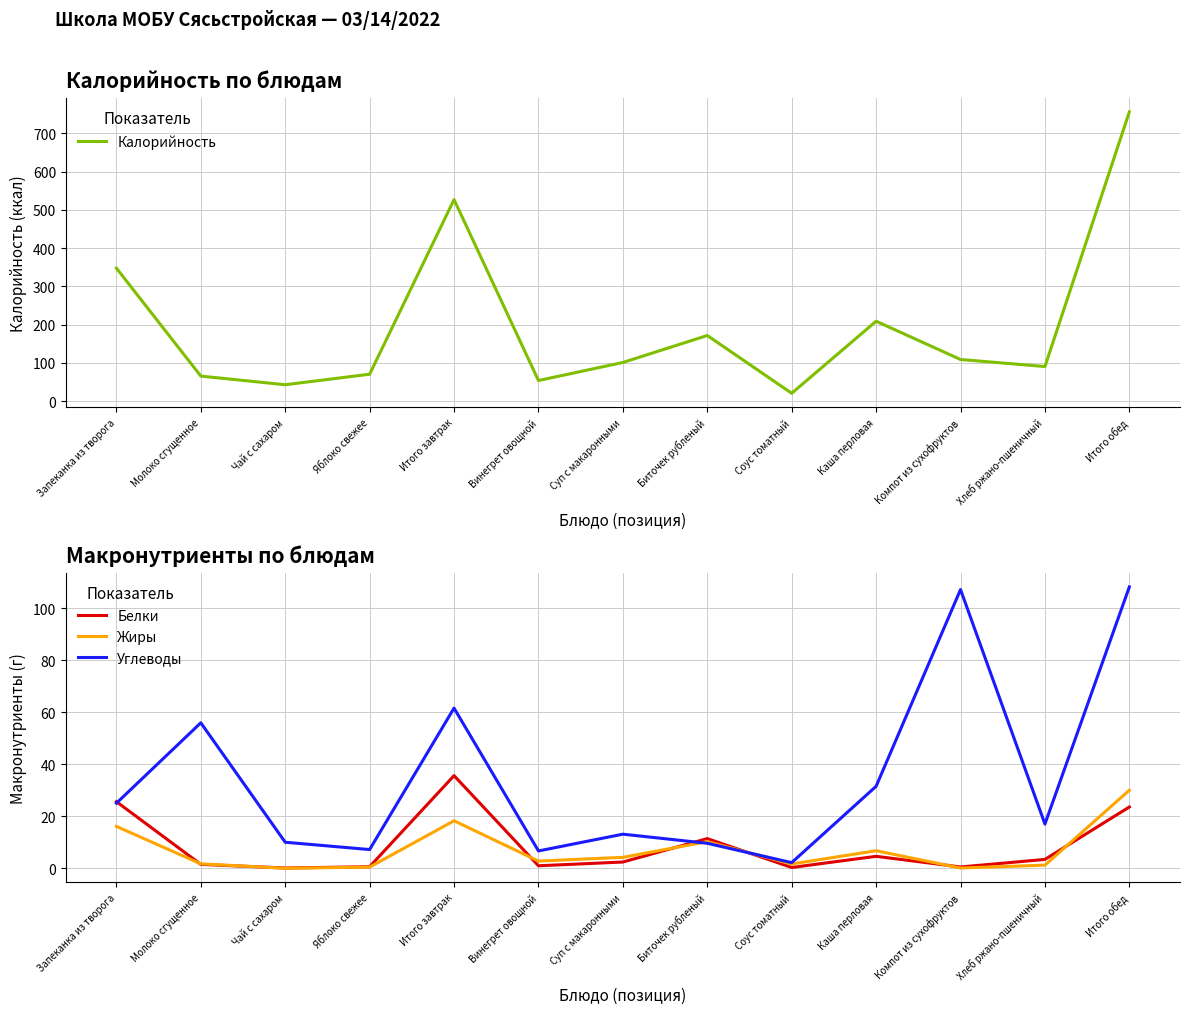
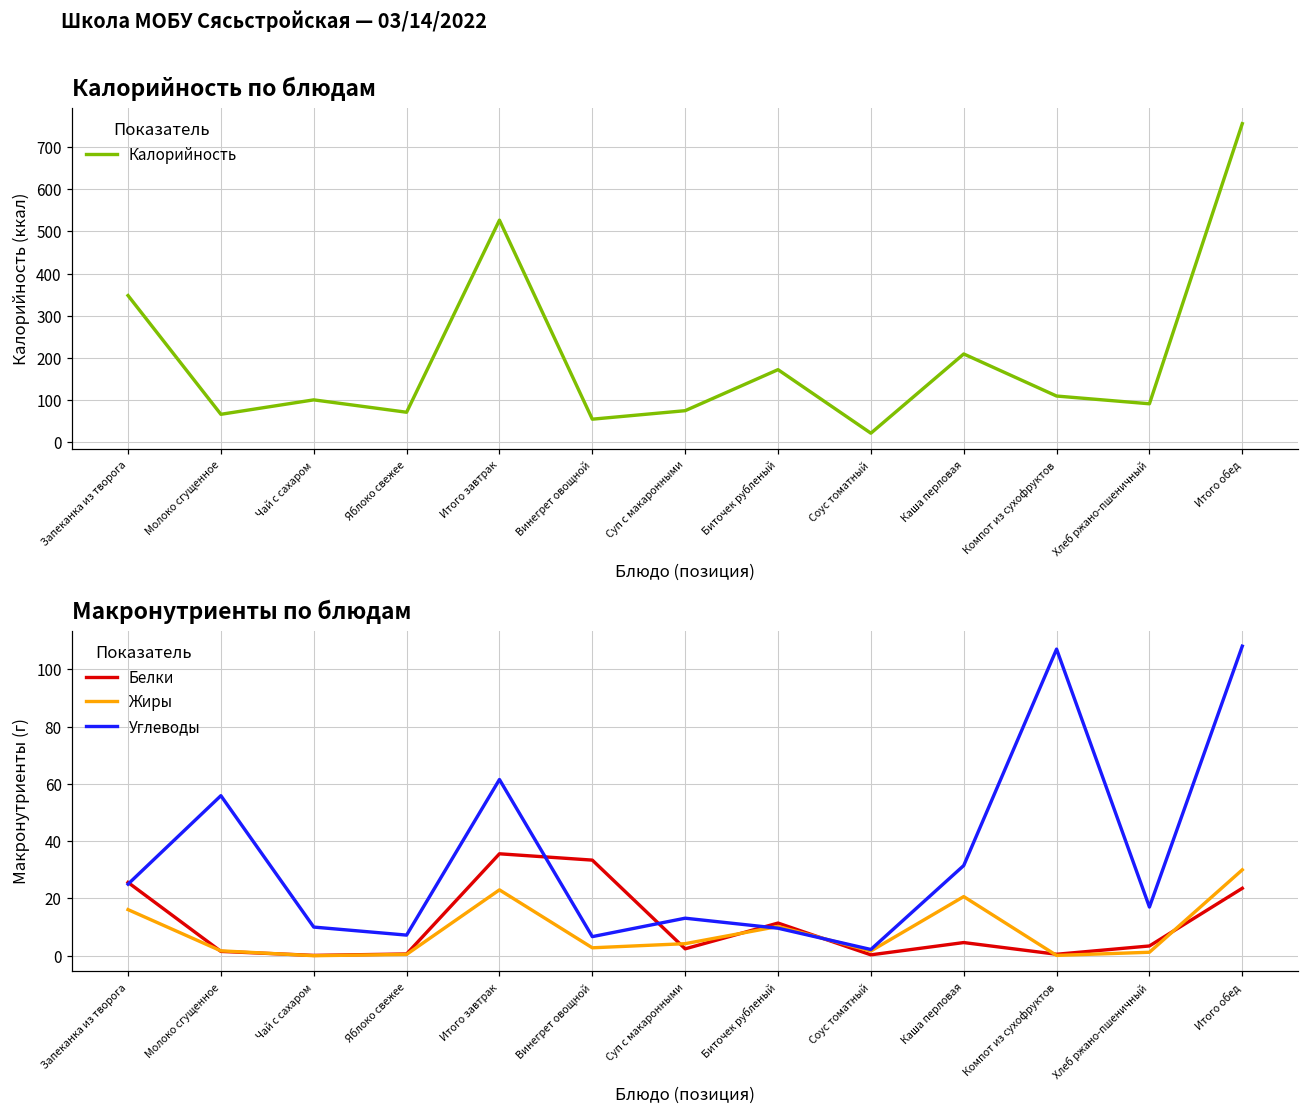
  {
    "Калорийность по блюдам": {
      "Запеканка из творога": 350,
      "Молоко сгущенное": 70,
-     "Чай с сахаром": 40,
+     "Чай с сахаром": 100,
      "Яблоко свежее": 70,
      "Итого завтрак": 530,
      "Винегрет овощной": 50,
-     "Суп с макаронными": 100,
+     "Суп с макаронными": 70,
      "Биточек рубленый": 170,
      "Соус томатный": 20,
      "Каша перловая": 210,
      "Компот из сухофруктов": 110,
      "Хлеб ржано-пшеничный": 90,
      "Итого обед": 760
    },
    "Макронутриенты по блюдам": {
      "Белки": {
        "Итого завтрак": 36,
-       "Винегрет овощной": 1,
+       "Винегрет овощной": 33,
        "Суп с макаронными": 2,
        "Биточек рубленый": 11,
        "Соус томатный": 0,
        "Каша перловая": 5,
        "Хлеб ржано-пшеничный": 3,
        "Итого обед": 24
      },
      "Жиры": {
        "Запеканка из творога": 16,
-       "Итого завтрак": 18,
+       "Итого завтрак": 23,
        "Винегрет овощной": 3,
        "Суп с макаронными": 4,
-       "Каша перловая": 7,
+       "Каша перловая": 21,
        "Хлеб ржано-пшеничный": 1,
        "Итого обед": 30
      },
      "Углеводы": {
        "Молоко сгущенное": 56,
        "Чай с сахаром": 10,
        "Яблоко свежее": 7,
        "Итого завтрак": 62,
        "Винегрет овощной": 7,
        "Суп с макаронными": 13,
        "Каша перловая": 32,
        "Компот из сухофруктов": 107,
        "Хлеб ржано-пшеничный": 17,
        "Итого обед": 108
      }
    }
  }
